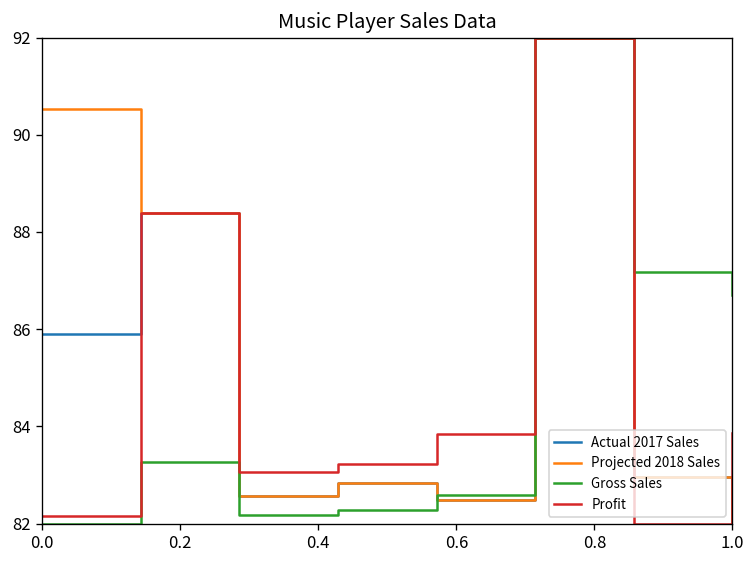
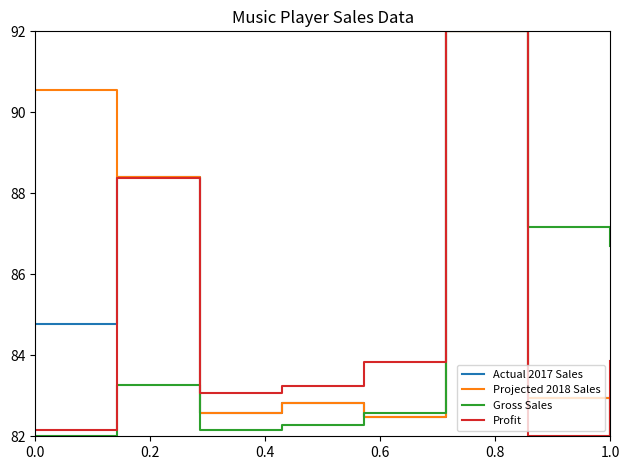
  {
    "Actual 2017 Sales": {
-     "0.0": 85.9
+     "0.0": 84.8
    },
    "Projected 2018 Sales": {
      "0.0": 90.5
    },
    "Gross Sales": {
      "0.0": 82.0,
      "1.0": 86.7
    },
    "Profit": {
      "0.0": 82.2,
      "1.0": 83.9
    }
  }
